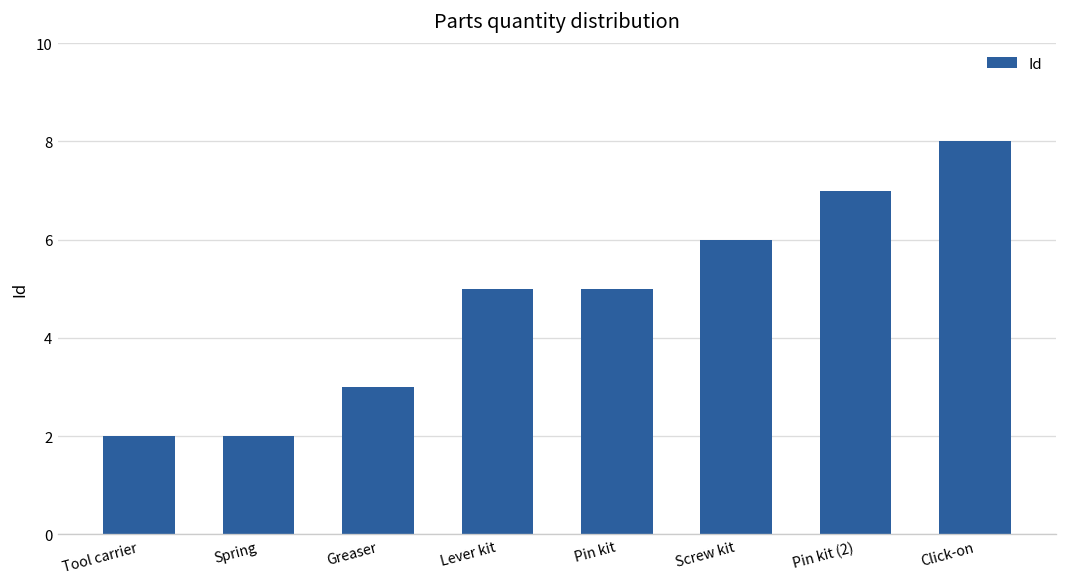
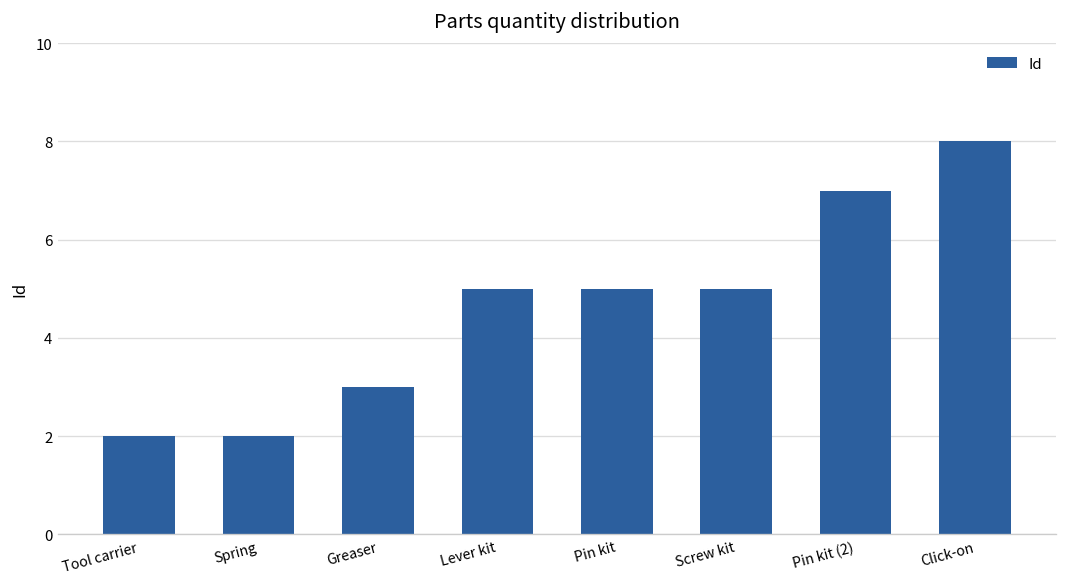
  {
    "Tool carrier": 2,
    "Spring": 2,
    "Greaser": 3,
    "Lever kit": 5,
    "Pin kit": 5,
-   "Screw kit": 6,
+   "Screw kit": 5,
    "Pin kit (2)": 7,
    "Click-on": 8
  }
